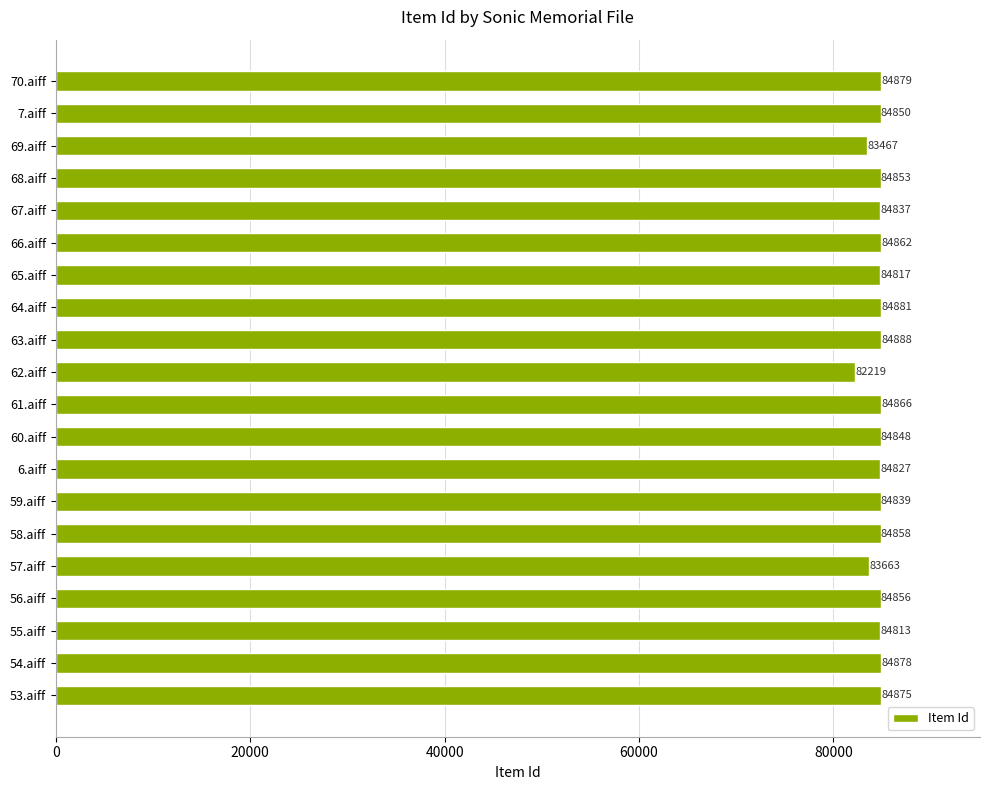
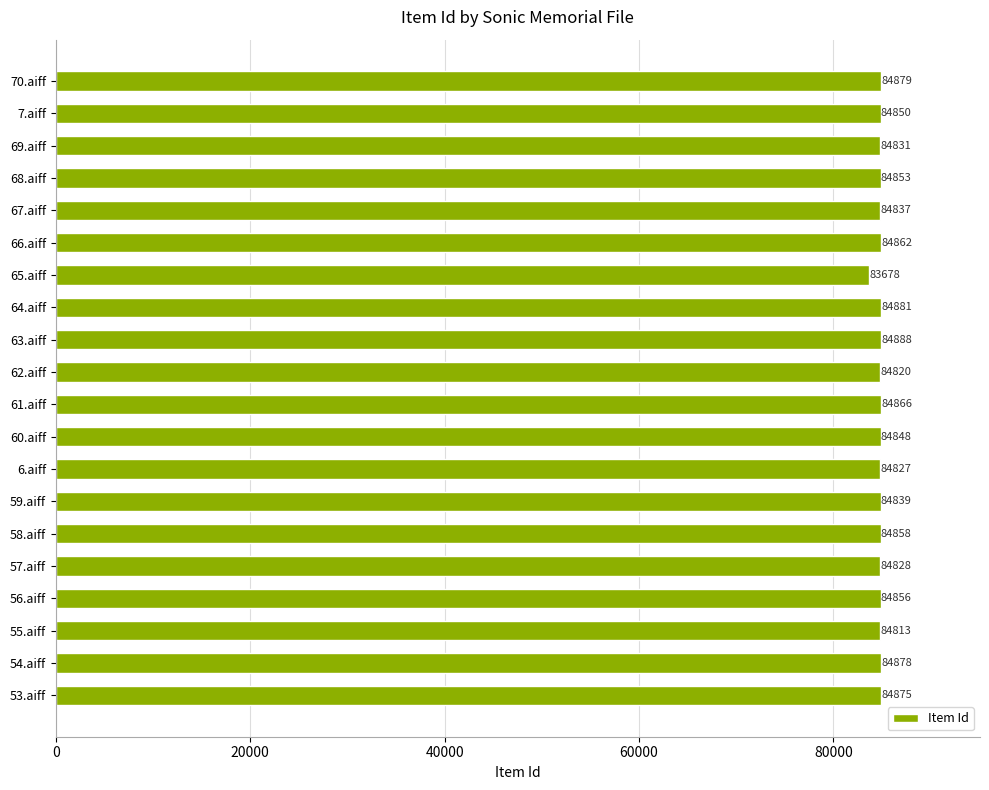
  {
    "70.aiff": 84879,
    "7.aiff": 84850,
-   "69.aiff": 83467,
+   "69.aiff": 84831,
    "68.aiff": 84853,
    "67.aiff": 84837,
    "66.aiff": 84862,
-   "65.aiff": 84817,
+   "65.aiff": 83678,
    "64.aiff": 84881,
    "63.aiff": 84888,
-   "62.aiff": 82219,
+   "62.aiff": 84820,
    "61.aiff": 84866,
    "60.aiff": 84848,
    "6.aiff": 84827,
    "59.aiff": 84839,
    "58.aiff": 84858,
-   "57.aiff": 83663,
+   "57.aiff": 84828,
    "56.aiff": 84856,
    "55.aiff": 84813,
    "54.aiff": 84878,
    "53.aiff": 84875
  }
